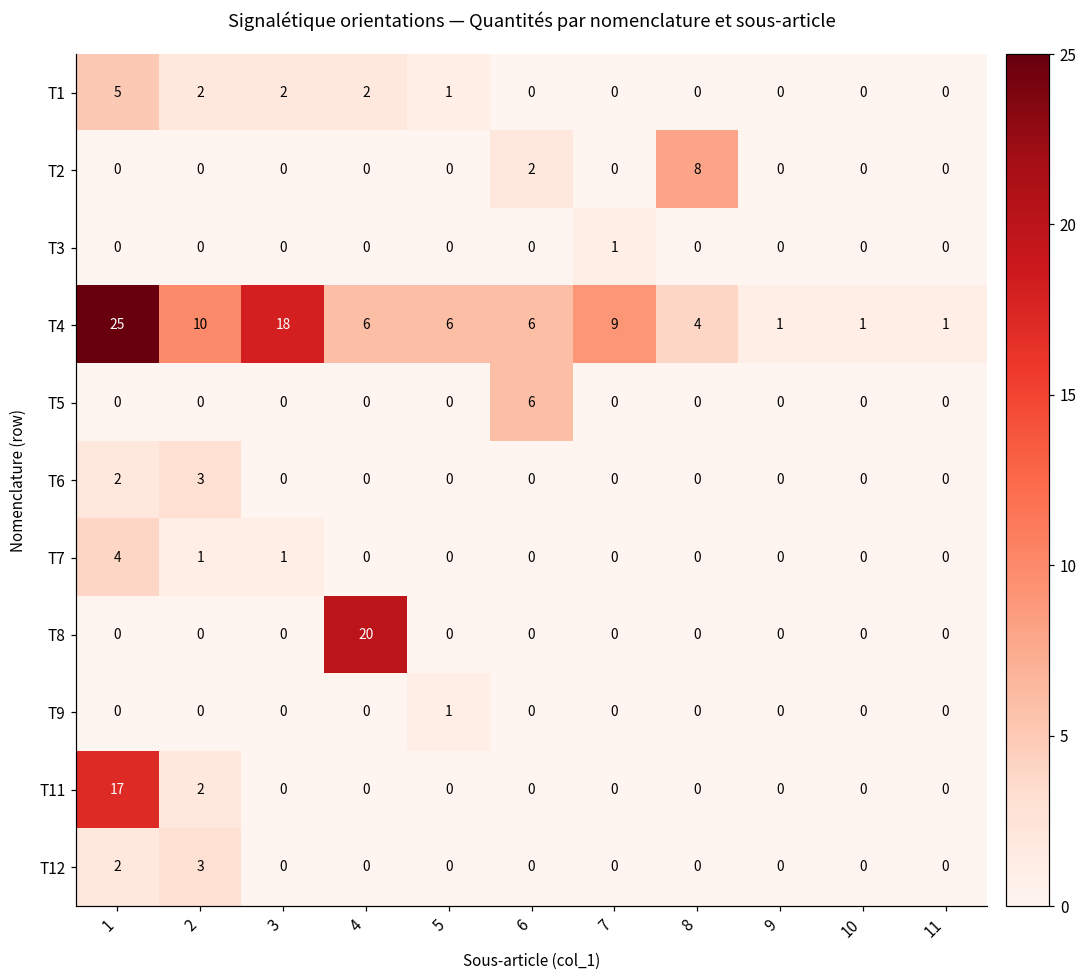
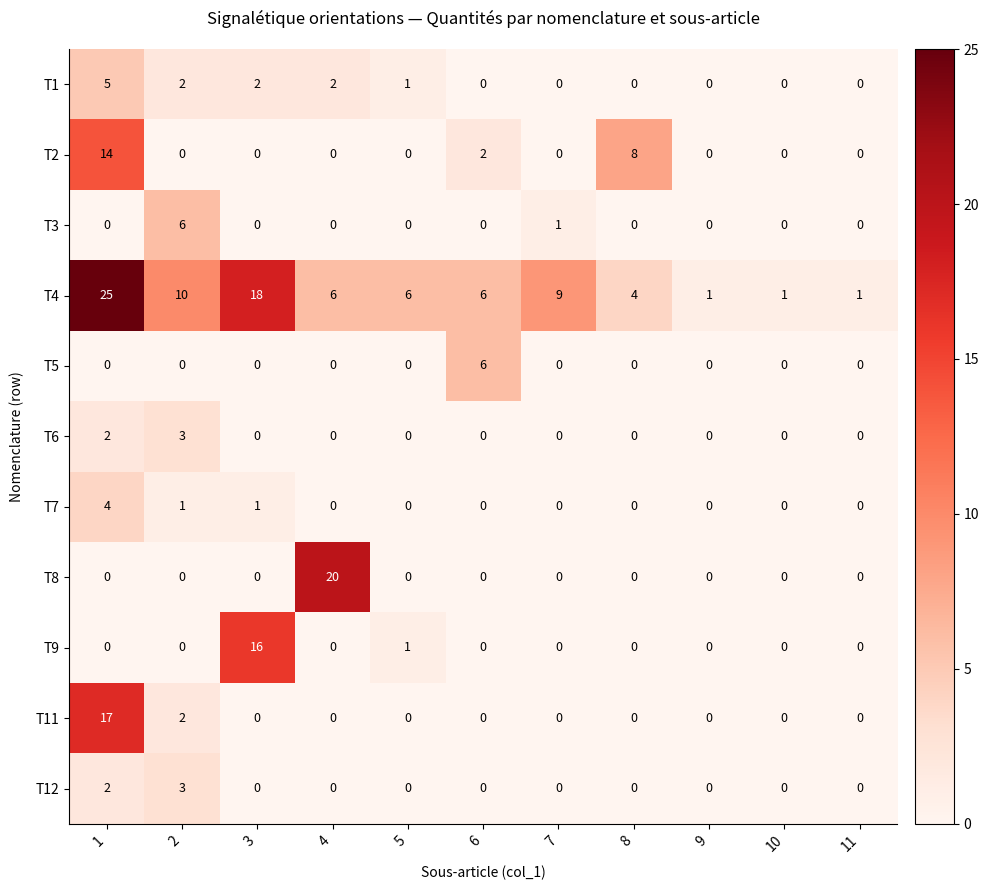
  {
    "T1": {
      "1": 5,
      "2": 2,
      "3": 2,
      "4": 2,
      "5": 1,
      "6": 0,
      "7": 0,
      "8": 0,
      "9": 0,
      "10": 0,
      "11": 0
    },
    "T2": {
-     "1": 0,
+     "1": 14,
      "2": 0,
      "3": 0,
      "4": 0,
      "5": 0,
      "6": 2,
      "7": 0,
      "8": 8,
      "9": 0,
      "10": 0,
      "11": 0
    },
    "T3": {
      "1": 0,
-     "2": 0,
+     "2": 6,
      "3": 0,
      "4": 0,
      "5": 0,
      "6": 0,
      "7": 1,
      "8": 0,
      "9": 0,
      "10": 0,
      "11": 0
    },
    "T4": {
      "1": 25,
      "2": 10,
      "3": 18,
      "4": 6,
      "5": 6,
      "6": 6,
      "7": 9,
      "8": 4,
      "9": 1,
      "10": 1,
      "11": 1
    },
    "T5": {
      "1": 0,
      "2": 0,
      "3": 0,
      "4": 0,
      "5": 0,
      "6": 6,
      "7": 0,
      "8": 0,
      "9": 0,
      "10": 0,
      "11": 0
    },
    "T6": {
      "1": 2,
      "2": 3,
      "3": 0,
      "4": 0,
      "5": 0,
      "6": 0,
      "7": 0,
      "8": 0,
      "9": 0,
      "10": 0,
      "11": 0
    },
    "T7": {
      "1": 4,
      "2": 1,
      "3": 1,
      "4": 0,
      "5": 0,
      "6": 0,
      "7": 0,
      "8": 0,
      "9": 0,
      "10": 0,
      "11": 0
    },
    "T8": {
      "1": 0,
      "2": 0,
      "3": 0,
      "4": 20,
      "5": 0,
      "6": 0,
      "7": 0,
      "8": 0,
      "9": 0,
      "10": 0,
      "11": 0
    },
    "T9": {
      "1": 0,
      "2": 0,
-     "3": 0,
+     "3": 16,
      "4": 0,
      "5": 1,
      "6": 0,
      "7": 0,
      "8": 0,
      "9": 0,
      "10": 0,
      "11": 0
    },
    "T11": {
      "1": 17,
      "2": 2,
      "3": 0,
      "4": 0,
      "5": 0,
      "6": 0,
      "7": 0,
      "8": 0,
      "9": 0,
      "10": 0,
      "11": 0
    },
    "T12": {
      "1": 2,
      "2": 3,
      "3": 0,
      "4": 0,
      "5": 0,
      "6": 0,
      "7": 0,
      "8": 0,
      "9": 0,
      "10": 0,
      "11": 0
    }
  }
